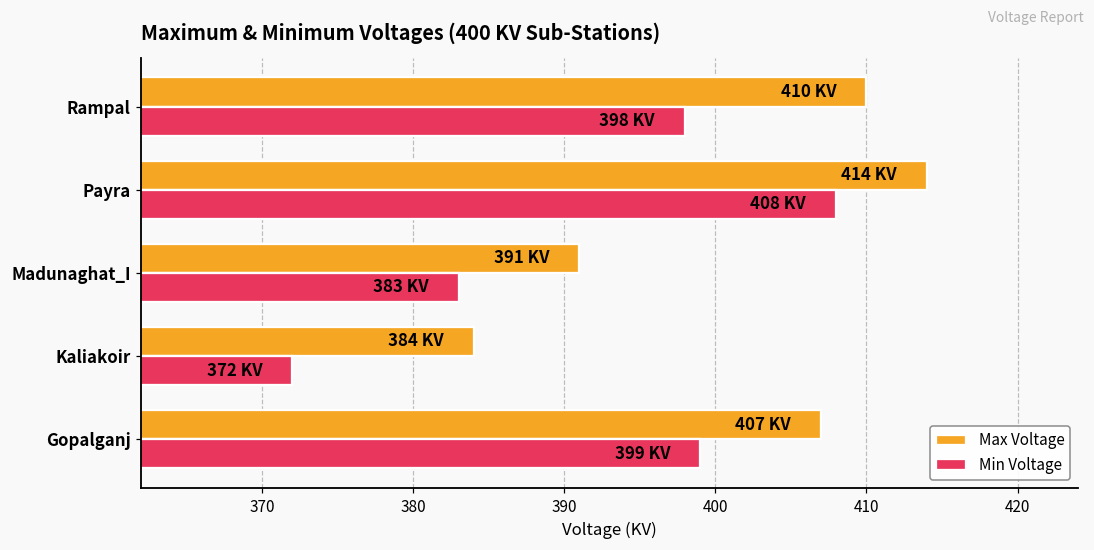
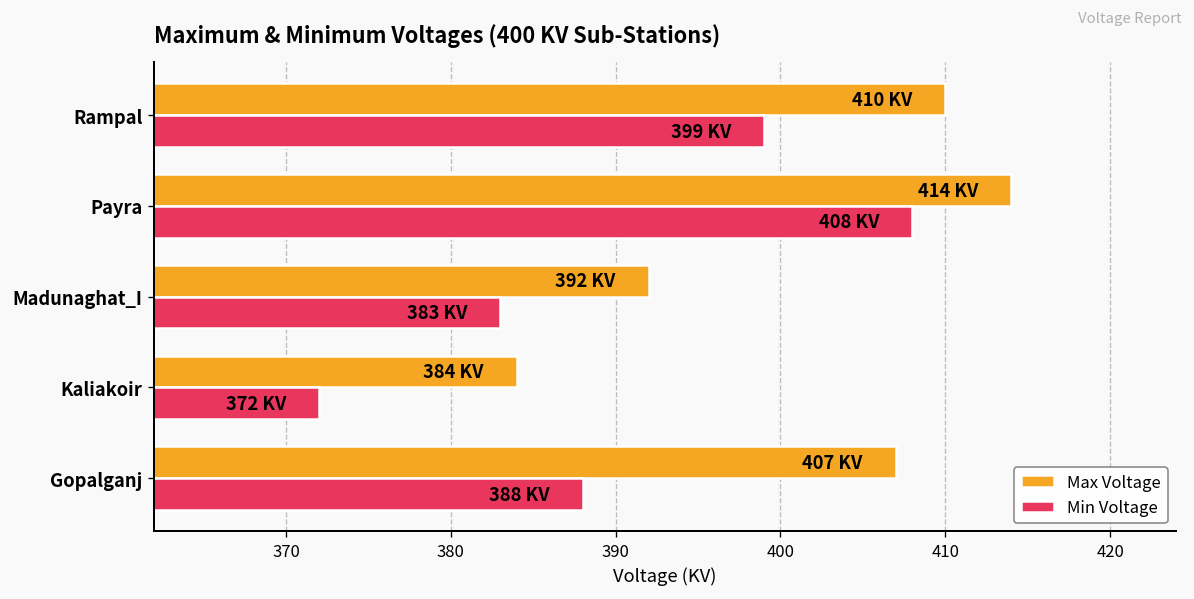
  {
    "Max Voltage": {
      "Rampal": 410,
      "Payra": 414,
-     "Madunaghat_I": 391,
+     "Madunaghat_I": 392,
      "Kaliakoir": 384,
      "Gopalganj": 407
    },
    "Min Voltage": {
-     "Rampal": 398,
+     "Rampal": 399,
      "Payra": 408,
      "Madunaghat_I": 383,
      "Kaliakoir": 372,
-     "Gopalganj": 399
+     "Gopalganj": 388
    }
  }
